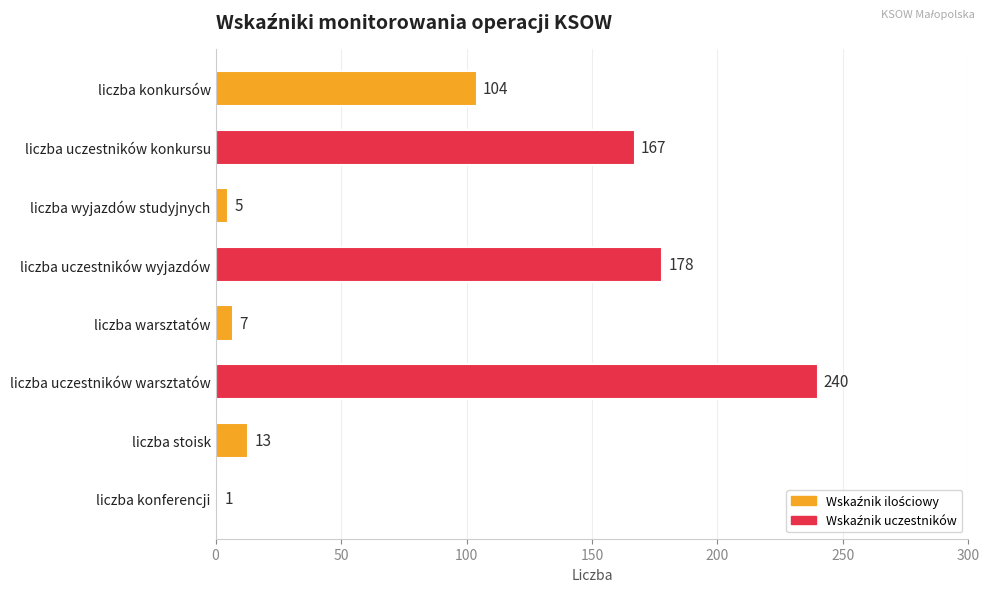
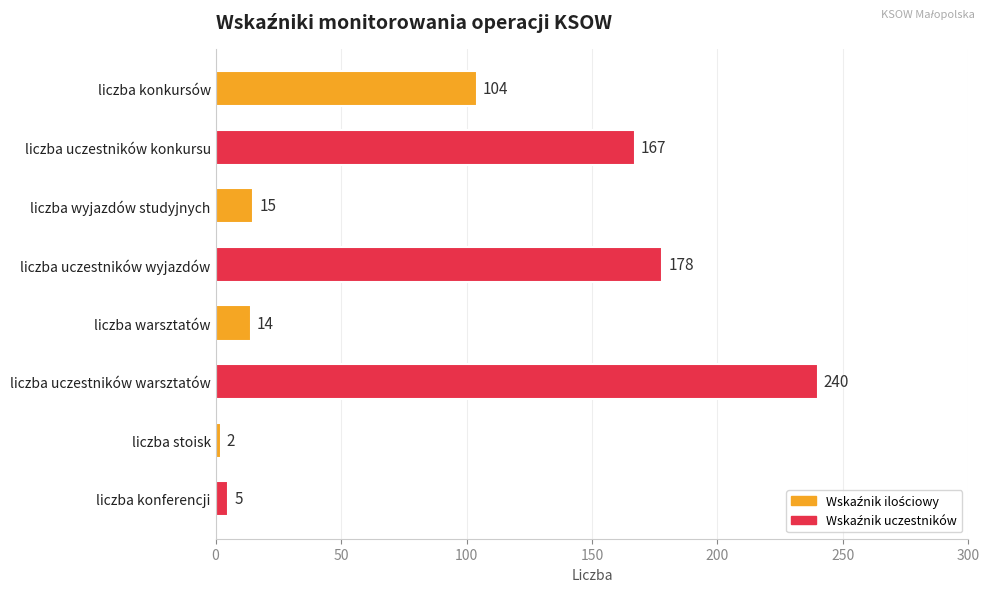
  {
    "liczba konkursów": 104,
    "liczba uczestników konkursu": 167,
-   "liczba wyjazdów studyjnych": 5,
+   "liczba wyjazdów studyjnych": 15,
    "liczba uczestników wyjazdów": 178,
-   "liczba warsztatów": 7,
+   "liczba warsztatów": 14,
    "liczba uczestników warsztatów": 240,
-   "liczba stoisk": 13,
-   "liczba konferencji": 1
+   "liczba stoisk": 2,
+   "liczba konferencji": 5
  }
